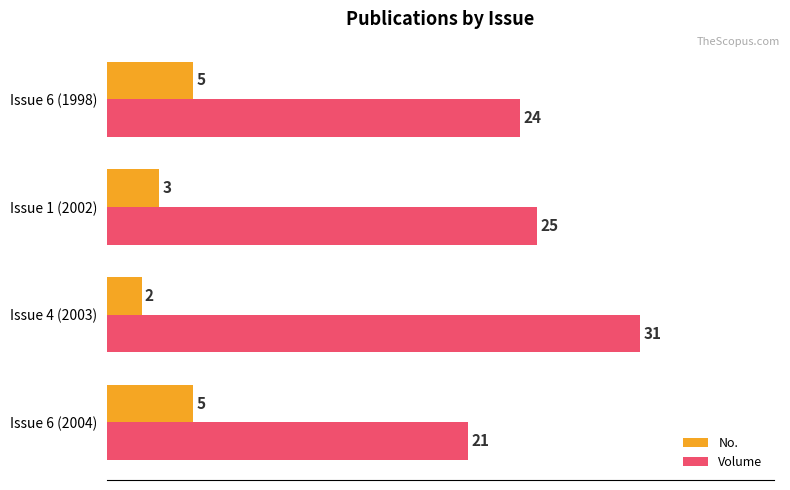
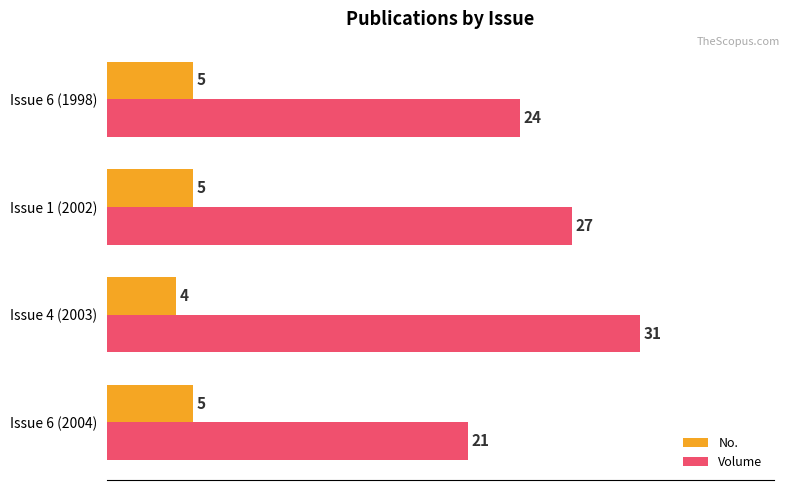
  {
    "No.": {
      "Issue 6 (1998)": 5,
-     "Issue 1 (2002)": 3,
-     "Issue 4 (2003)": 2,
+     "Issue 1 (2002)": 5,
+     "Issue 4 (2003)": 4,
      "Issue 6 (2004)": 5
    },
    "Volume": {
      "Issue 6 (1998)": 24,
-     "Issue 1 (2002)": 25,
+     "Issue 1 (2002)": 27,
      "Issue 4 (2003)": 31,
      "Issue 6 (2004)": 21
    }
  }
